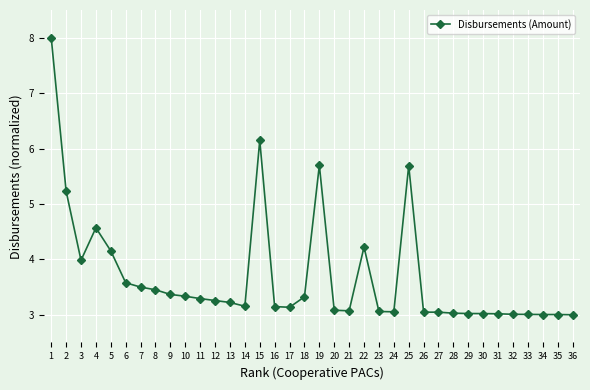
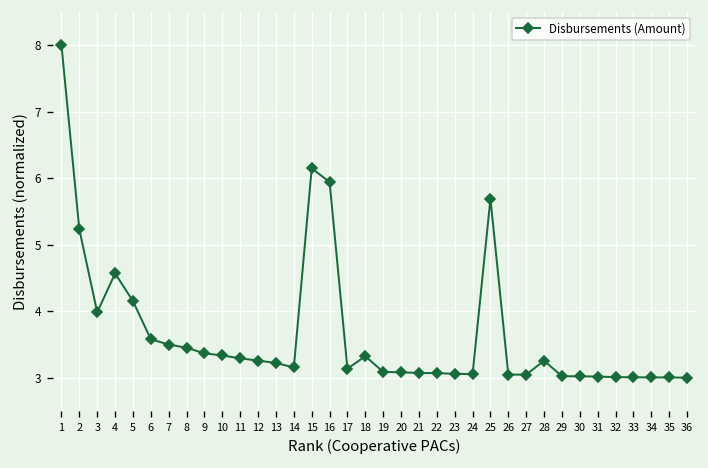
  {
    "1": 8.0,
    "2": 5.2,
    "3": 4.0,
    "4": 4.6,
    "5": 4.2,
    "6": 3.6,
    "7": 3.5,
    "8": 3.5,
    "9": 3.4,
    "10": 3.3,
    "11": 3.3,
    "12": 3.3,
    "13": 3.2,
    "14": 3.2,
    "15": 6.1,
-   "16": 3.1,
+   "16": 5.9,
    "17": 3.1,
    "18": 3.3,
-   "19": 5.7,
+   "19": 3.1,
    "20": 3.1,
    "21": 3.1,
-   "22": 4.2,
+   "22": 3.1,
    "23": 3.1,
    "24": 3.1,
    "25": 5.7,
    "26": 3.0,
    "27": 3.0,
-   "28": 3.0,
+   "28": 3.3,
    "29": 3.0,
    "30": 3.0,
    "31": 3.0,
    "32": 3.0,
    "33": 3.0,
    "34": 3.0,
    "35": 3.0,
    "36": 3.0
  }
